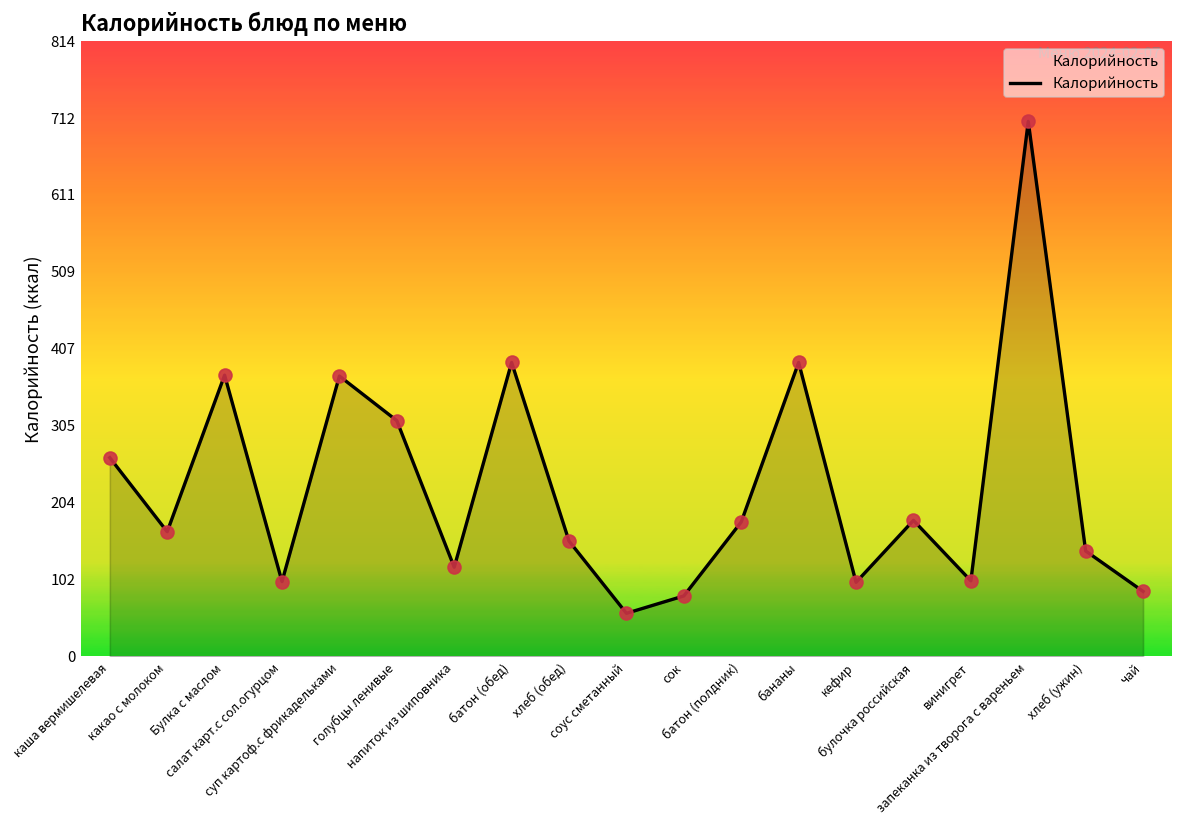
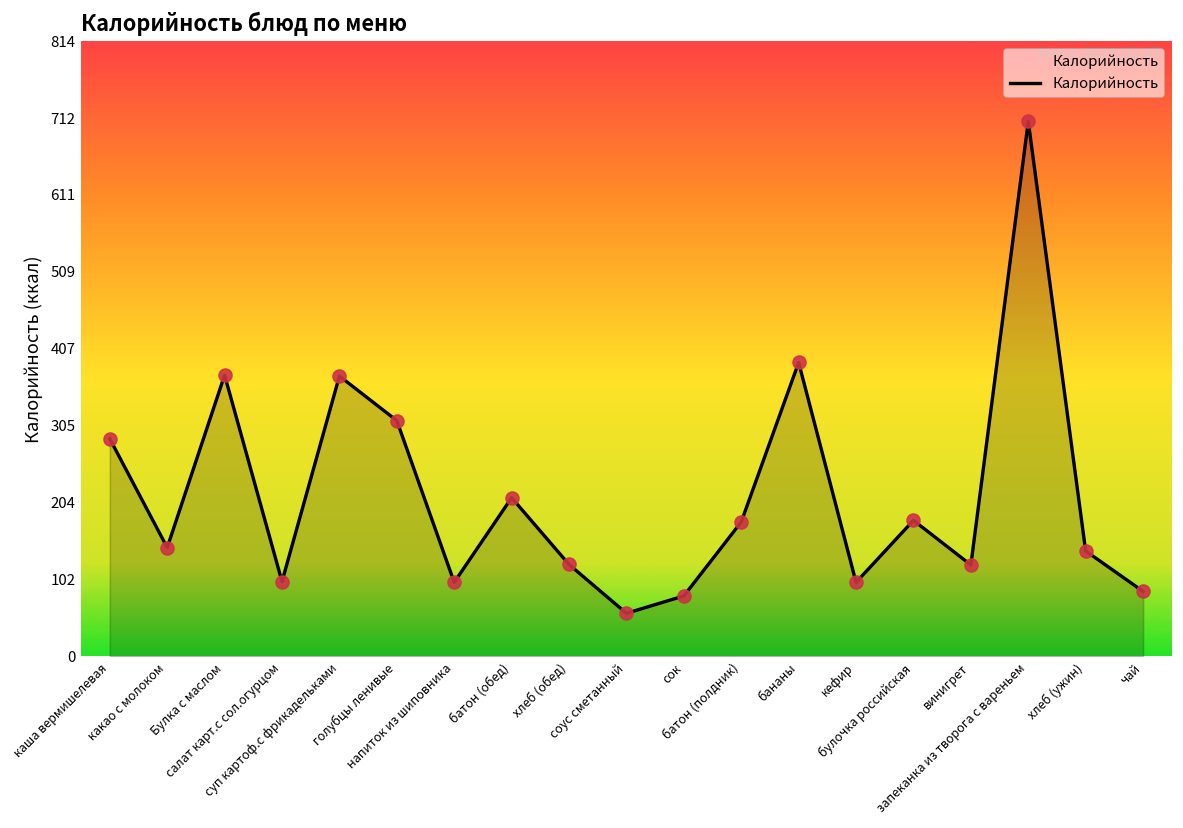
  {
-   "каша вермишелевая": 260,
-   "какао с молоком": 170,
+   "каша вермишелевая": 290,
+   "какао с молоком": 140,
    "Булка с маслом": 370,
    "салат карт.с сол.огурцом": 100,
    "суп картоф.с фрикадельками": 370,
    "голубцы ленивые": 310,
-   "напиток из шиповника": 120,
-   "батон (обед)": 390,
-   "хлеб (обед)": 150,
+   "напиток из шиповника": 100,
+   "батон (обед)": 210,
+   "хлеб (обед)": 120,
    "соус сметанный": 60,
    "сок": 80,
    "батон (полдник)": 180,
    "бананы": 390,
    "кефир": 100,
    "булочка российская": 180,
-   "винигрет": 100,
+   "винигрет": 120,
    "запеканка из творога с вареньем": 710,
    "хлеб (ужин)": 140,
    "чай": 90
  }
